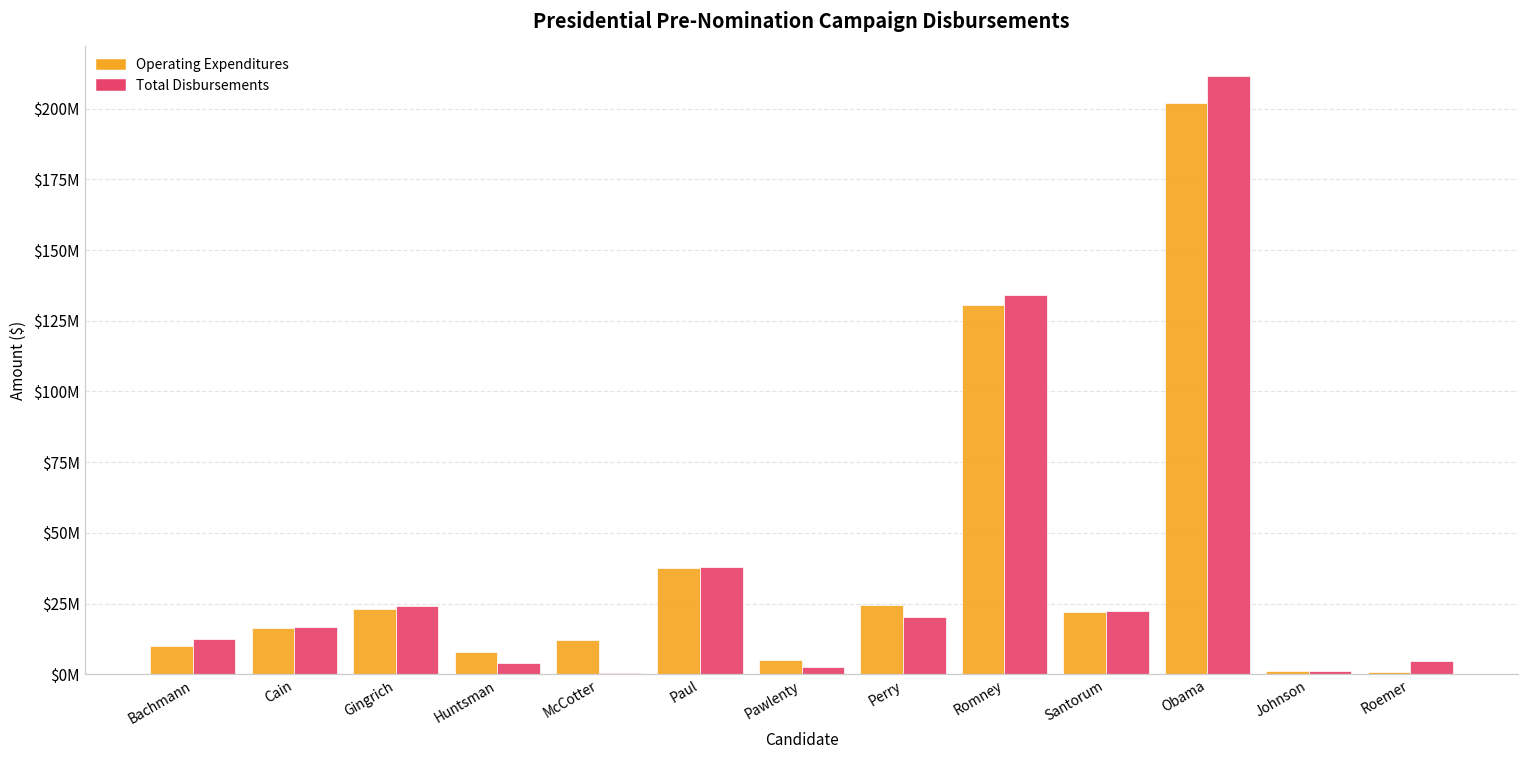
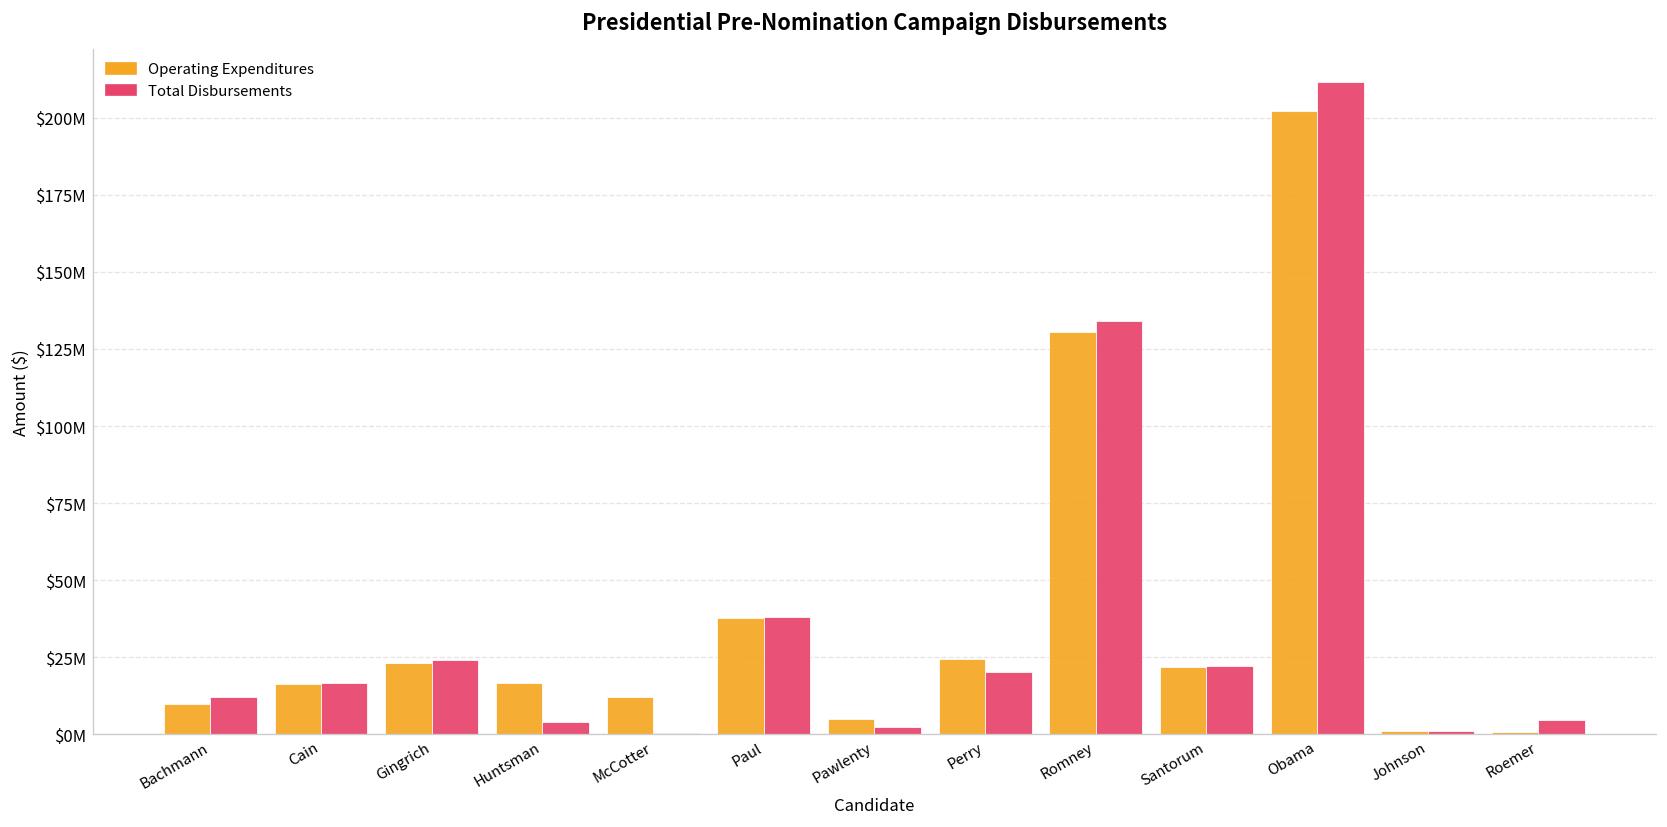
  {
    "Operating Expenditures": {
      "Bachmann": "$10000000",
      "Cain": "$16000000",
      "Gingrich": "$23000000",
-     "Huntsman": "$8000000",
+     "Huntsman": "$17000000",
      "McCotter": "$12000000",
      "Paul": "$38000000",
      "Pawlenty": "$5000000",
      "Perry": "$25000000",
      "Romney": "$131000000",
      "Santorum": "$22000000",
      "Obama": "$202000000",
      "Johnson": "$1000000"
    },
    "Total Disbursements": {
      "Bachmann": "$12000000",
      "Cain": "$17000000",
      "Gingrich": "$24000000",
      "Huntsman": "$4000000",
      "Paul": "$38000000",
      "Pawlenty": "$3000000",
      "Perry": "$20000000",
      "Romney": "$134000000",
      "Santorum": "$22000000",
      "Obama": "$212000000",
      "Johnson": "$1000000",
      "Roemer": "$5000000"
    }
  }
